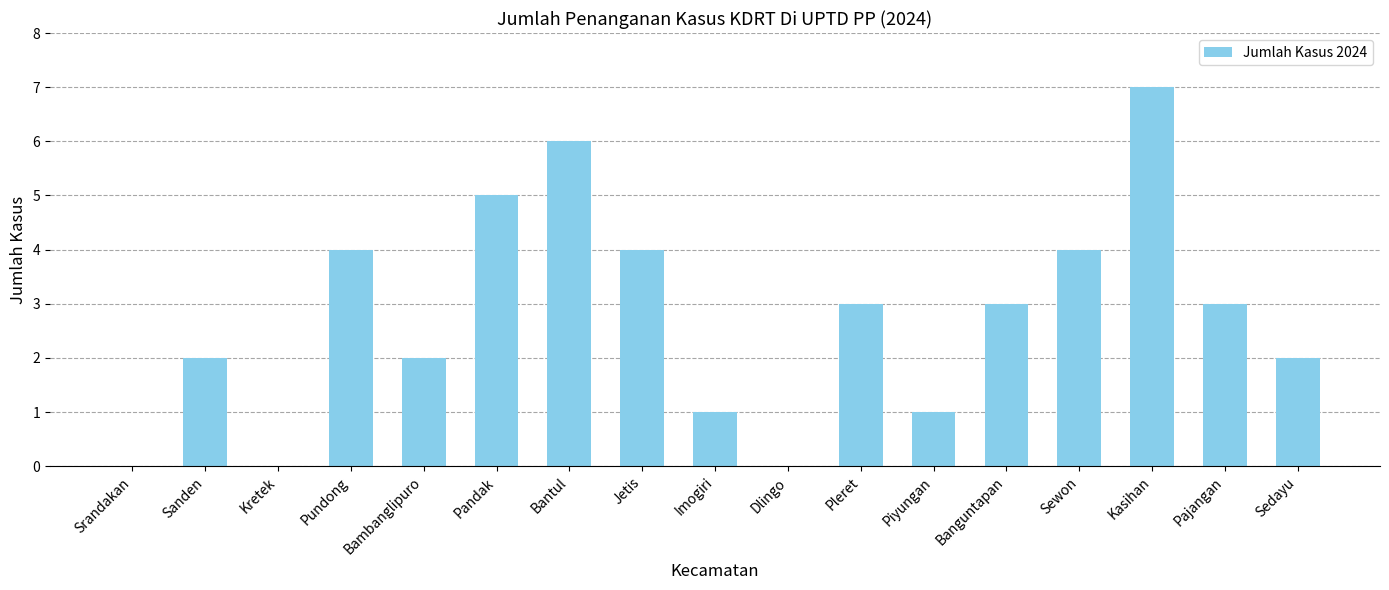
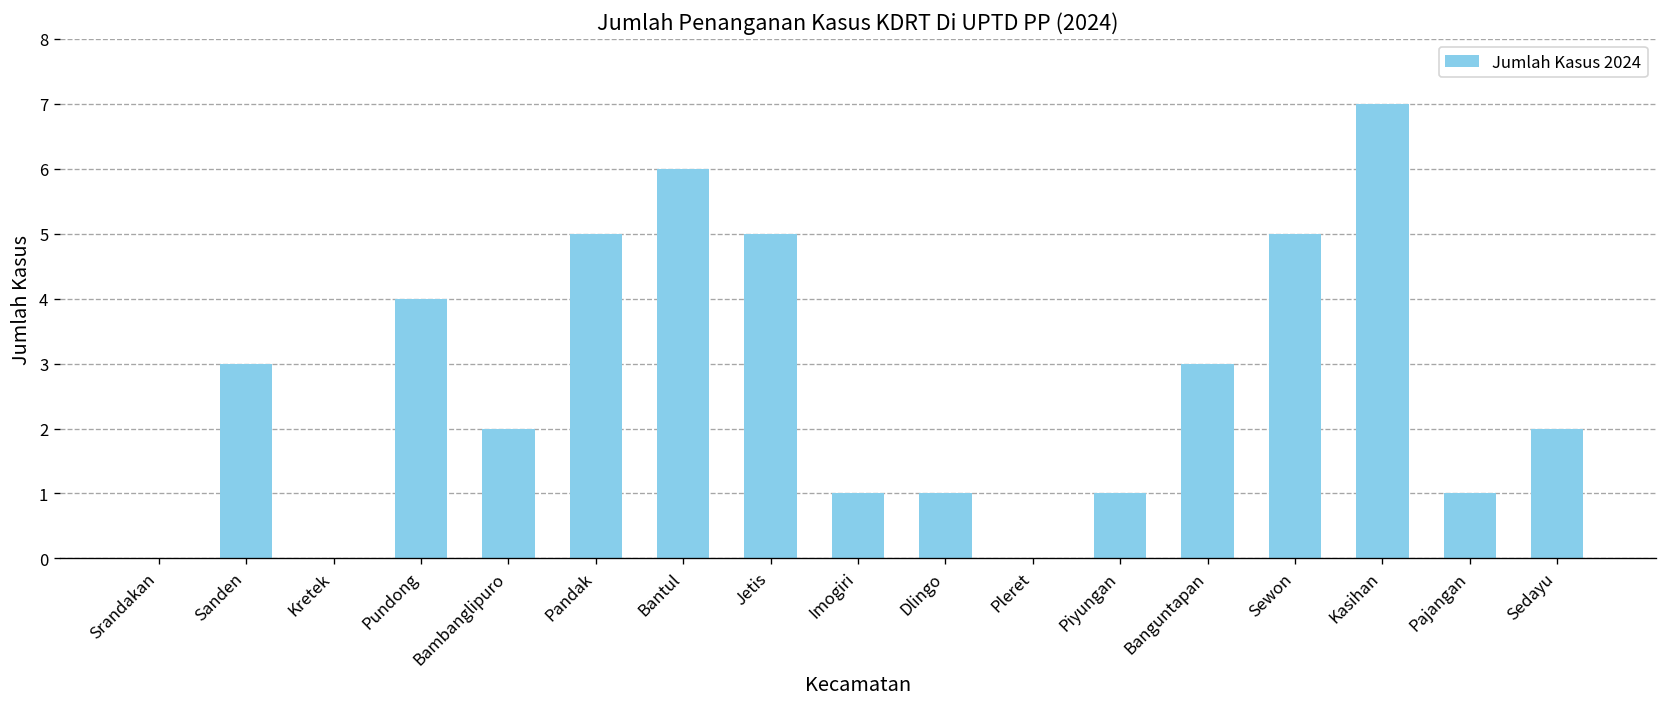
  {
    "Srandakan": 0,
-   "Sanden": 2,
+   "Sanden": 3,
    "Kretek": 0,
    "Pundong": 4,
    "Bambanglipuro": 2,
    "Pandak": 5,
    "Bantul": 6,
-   "Jetis": 4,
+   "Jetis": 5,
    "Imogiri": 1,
-   "Dlingo": 0,
-   "Pleret": 3,
+   "Dlingo": 1,
+   "Pleret": 0,
    "Piyungan": 1,
    "Banguntapan": 3,
-   "Sewon": 4,
+   "Sewon": 5,
    "Kasihan": 7,
-   "Pajangan": 3,
+   "Pajangan": 1,
    "Sedayu": 2
  }
